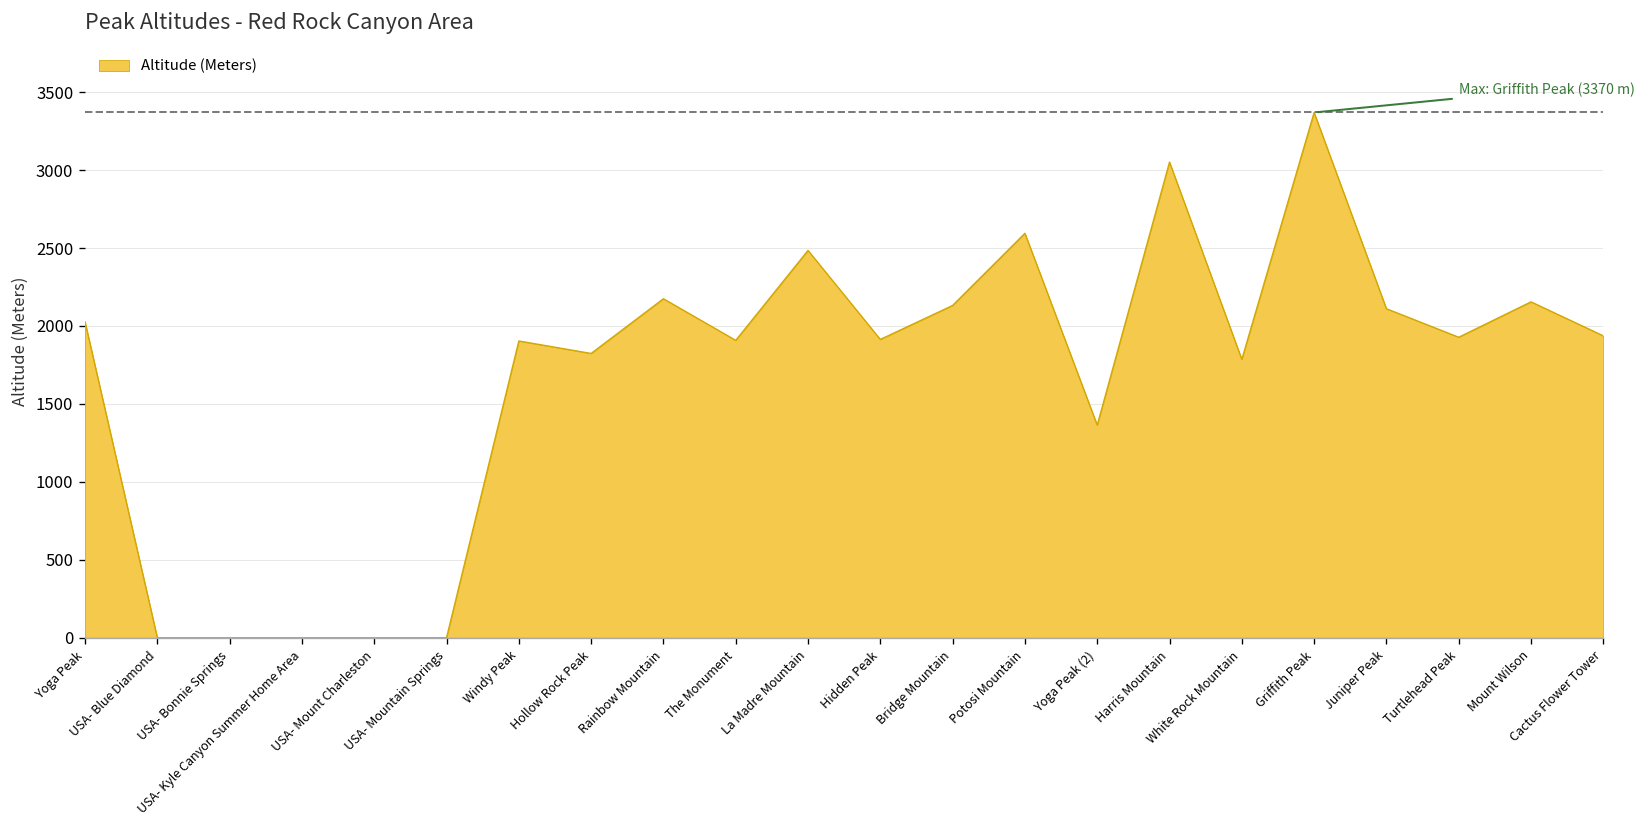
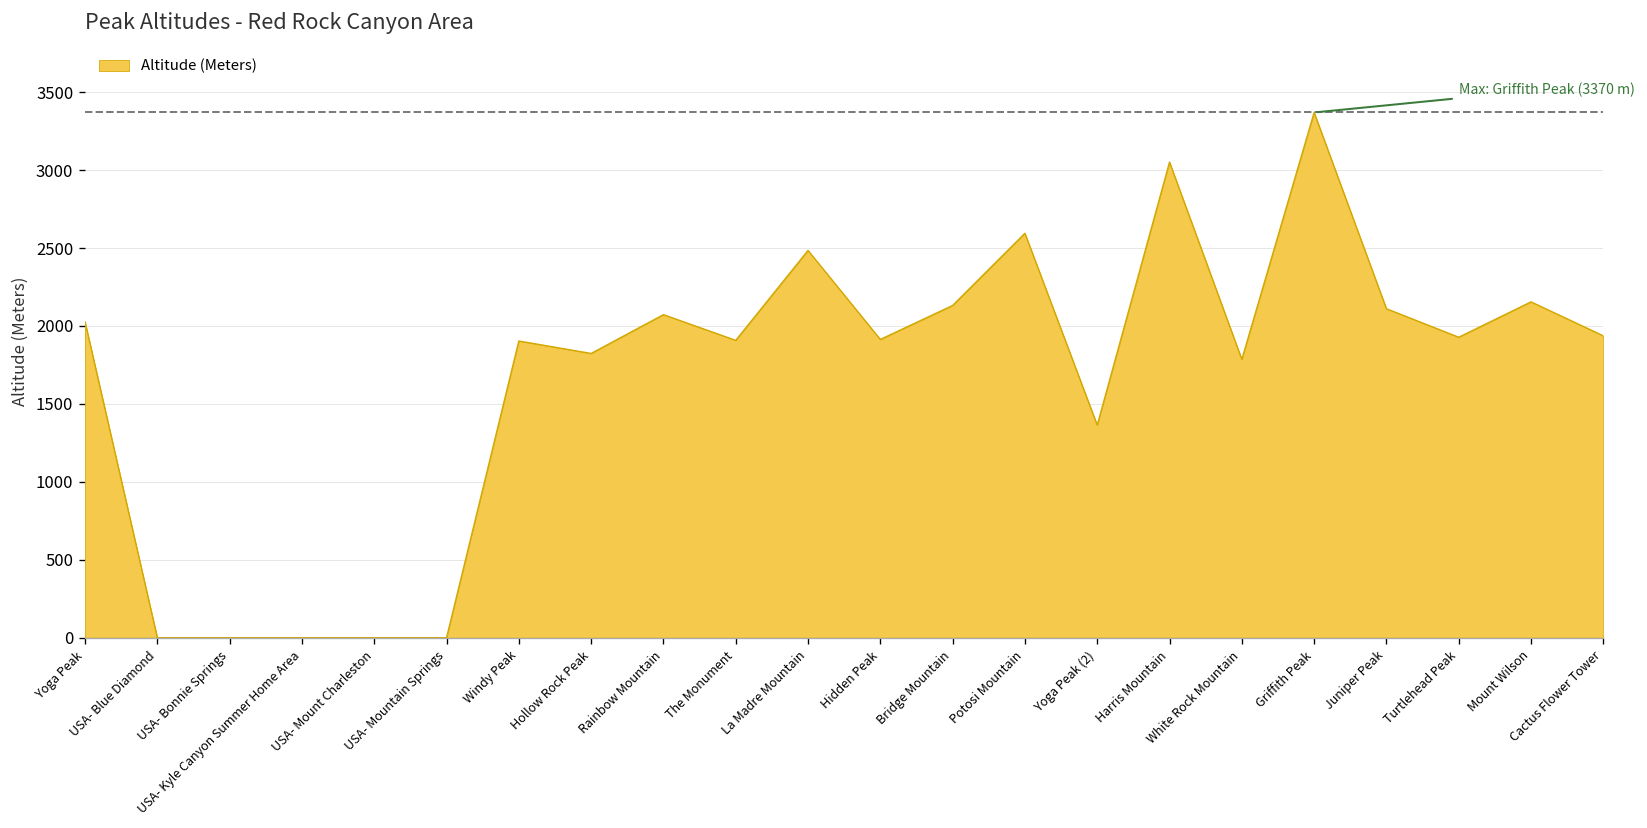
  {
    "Yoga Peak": 2030,
    "USA- Blue Diamond": 0,
    "USA- Bonnie Springs": 0,
    "USA- Kyle Canyon Summer Home Area": 0,
    "USA- Mount Charleston": 0,
    "USA- Mountain Springs": 0,
    "Windy Peak": 1900,
    "Hollow Rock Peak": 1820,
-   "Rainbow Mountain": 2180,
+   "Rainbow Mountain": 2070,
    "The Monument": 1910,
    "La Madre Mountain": 2490,
    "Hidden Peak": 1910,
    "Bridge Mountain": 2130,
    "Potosi Mountain": 2600,
    "Yoga Peak (2)": 1360,
    "Harris Mountain": 3050,
    "White Rock Mountain": 1790,
    "Juniper Peak": 2110,
    "Turtlehead Peak": 1930,
    "Mount Wilson": 2160,
    "Cactus Flower Tower": 1940
  }
